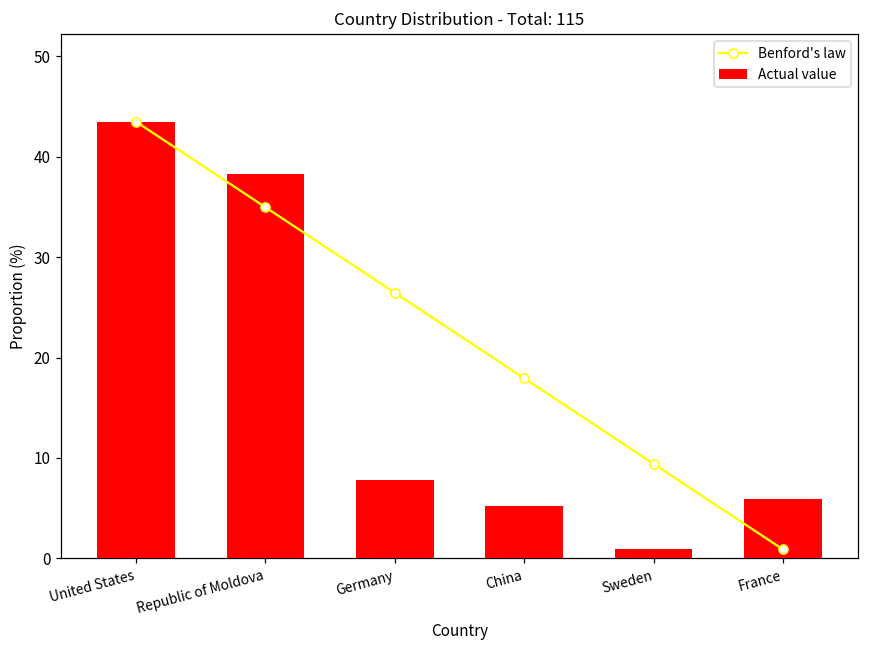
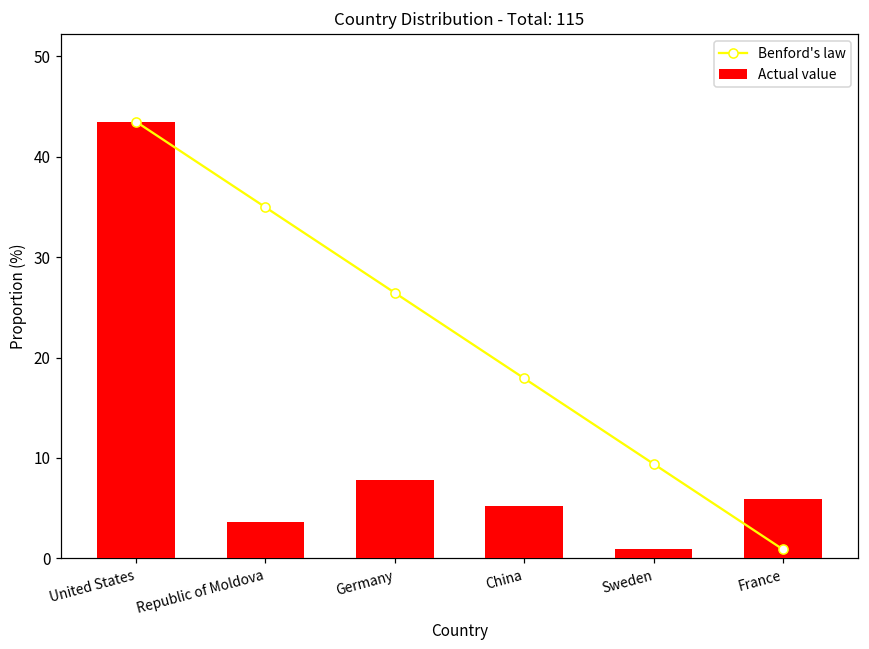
  {
    "Benford's law": {
      "United States": 43,
      "Republic of Moldova": 35,
      "Germany": 26,
      "China": 18,
      "Sweden": 9,
      "France": 1
    },
    "Actual value": {
      "United States": 43,
-     "Republic of Moldova": 38,
+     "Republic of Moldova": 4,
      "Germany": 8,
      "China": 5,
      "Sweden": 1,
      "France": 6
    }
  }
